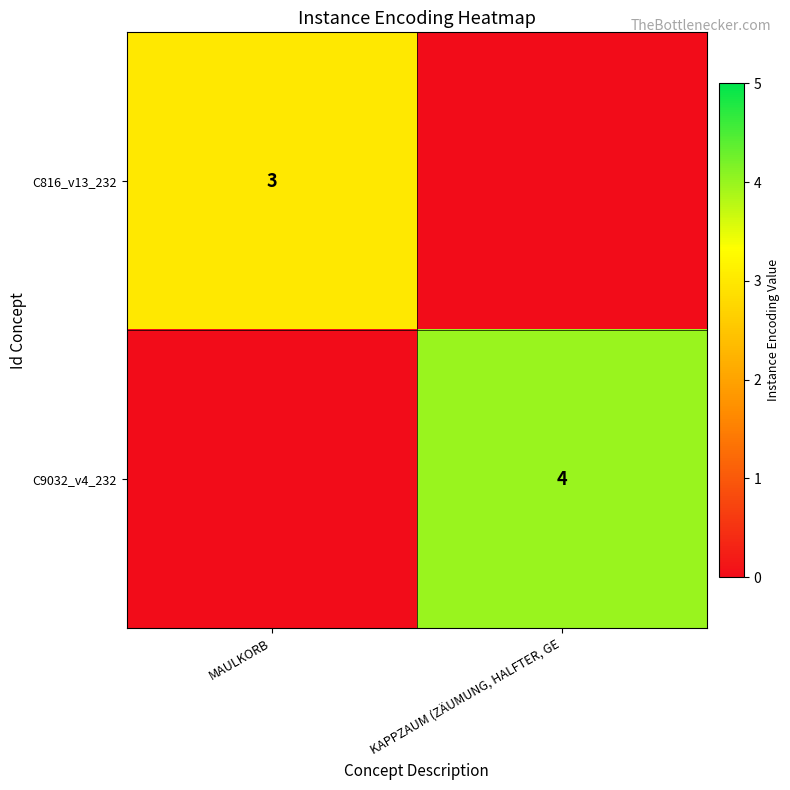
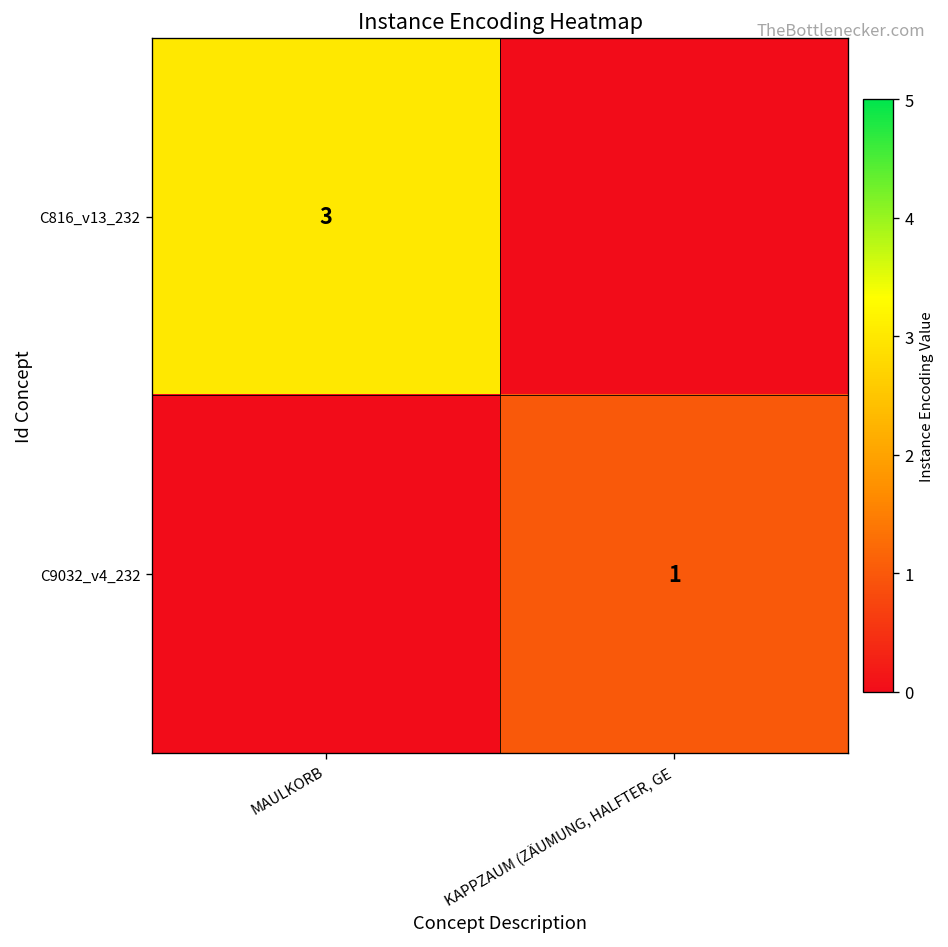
  {
    "C816_v13_232": {
      "MAULKORB": 3
    },
    "C9032_v4_232": {
-     "KAPPZAUM (ZÄUMUNG, HALFTER, GE": 4
+     "KAPPZAUM (ZÄUMUNG, HALFTER, GE": 1
    }
  }
